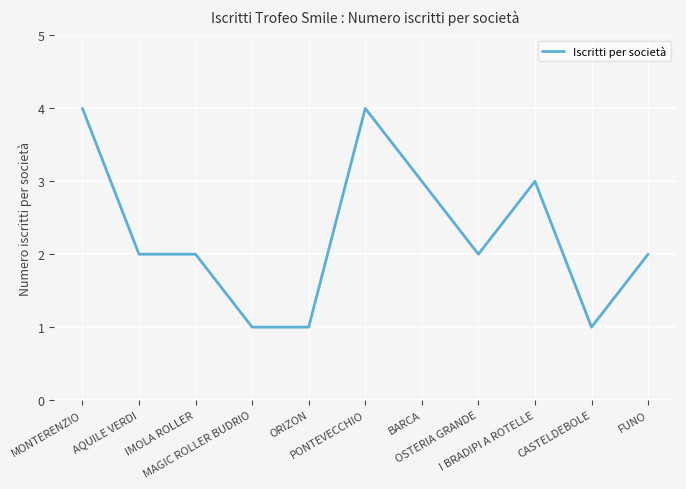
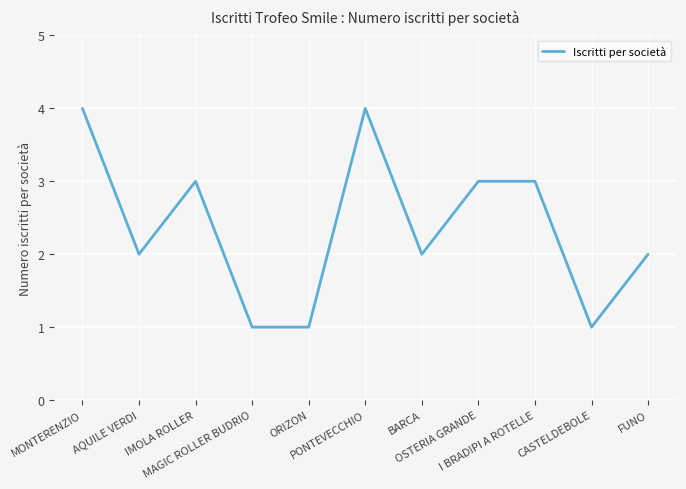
  {
    "MONTERENZIO": 4,
    "AQUILE VERDI": 2,
-   "IMOLA ROLLER": 2,
+   "IMOLA ROLLER": 3,
    "MAGIC ROLLER BUDRIO": 1,
    "ORIZON": 1,
    "PONTEVECCHIO": 4,
-   "BARCA": 3,
-   "OSTERIA GRANDE": 2,
+   "BARCA": 2,
+   "OSTERIA GRANDE": 3,
    "I BRADIPI A ROTELLE": 3,
    "CASTELDEBOLE": 1,
    "FUNO": 2
  }
